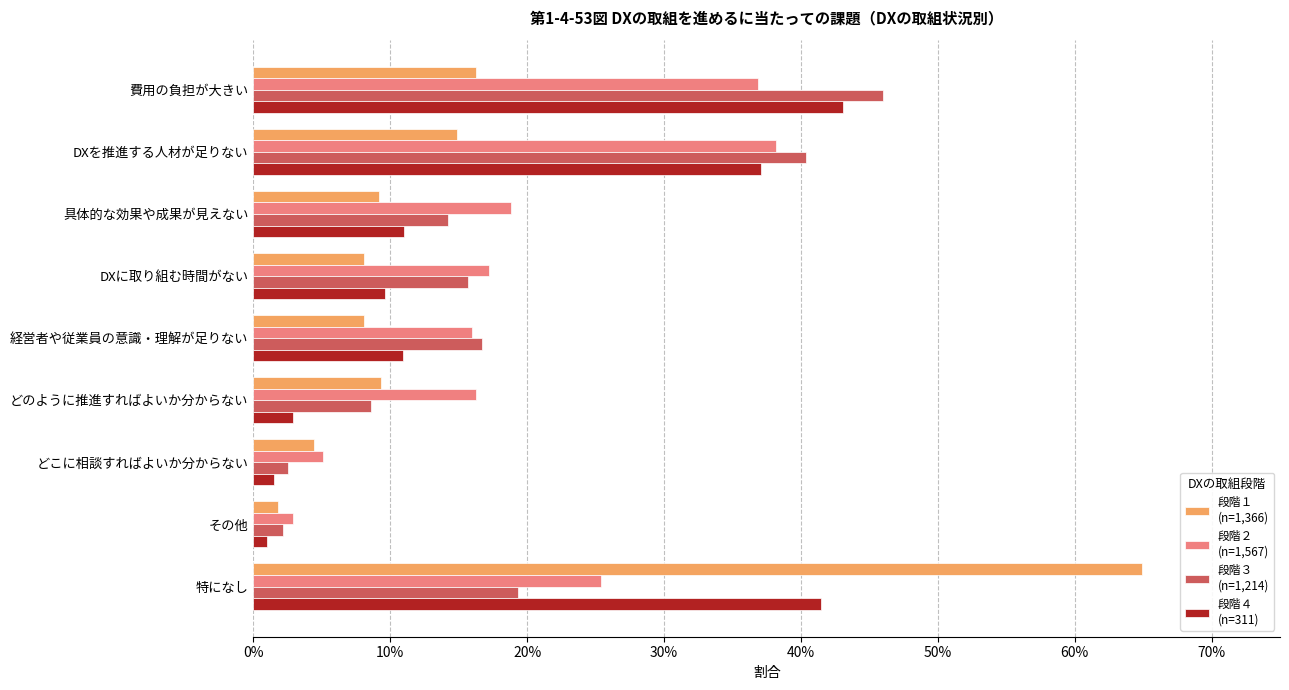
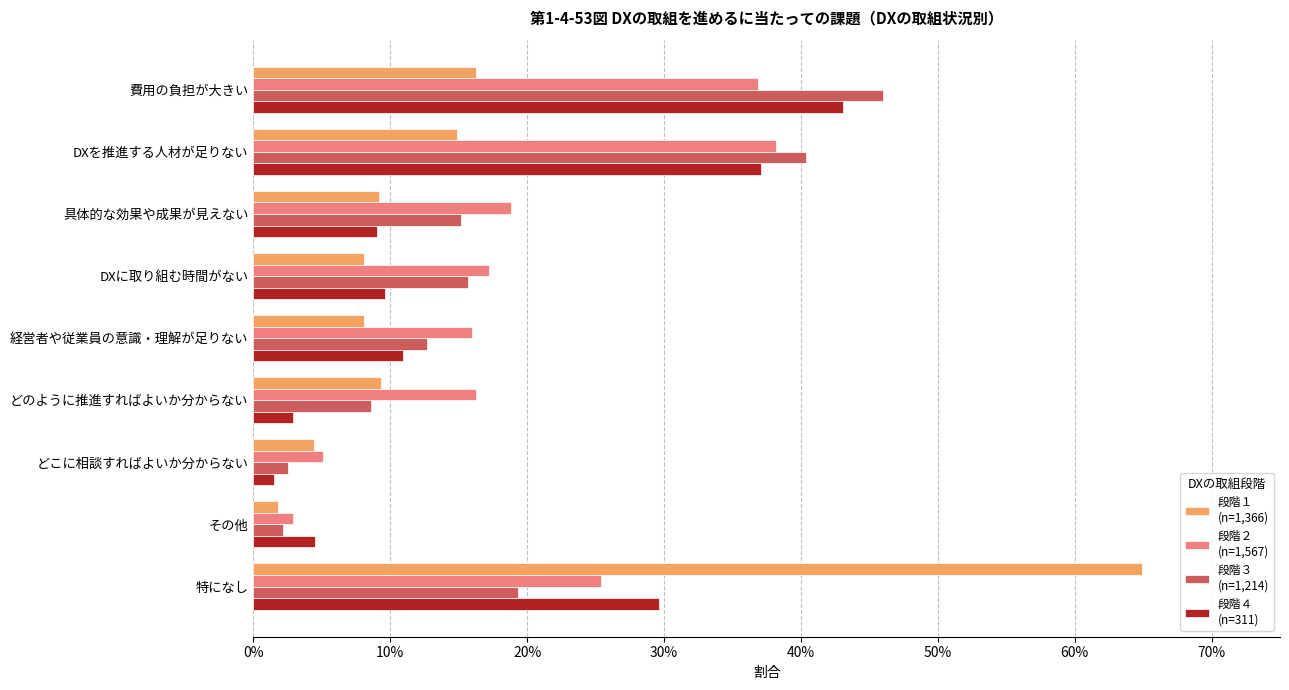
  {
    "段階３ (n=1,214)": {
      "費用の負担が大きい": "46.0%",
      "DXを推進する人材が足りない": "40.4%",
-     "具体的な効果や成果が見えない": "14.2%",
+     "具体的な効果や成果が見えない": "15.2%",
      "DXに取り組む時間がない": "15.7%",
-     "経営者や従業員の意識・理解が足りない": "16.7%",
+     "経営者や従業員の意識・理解が足りない": "12.7%",
      "どのように推進すればよいか分からない": "8.6%",
      "どこに相談すればよいか分からない": "2.5%",
      "その他": "2.2%",
      "特になし": "19.3%"
    },
    "段階４ (n=311)": {
      "費用の負担が大きい": "43.1%",
      "DXを推進する人材が足りない": "37.1%",
-     "具体的な効果や成果が見えない": "11.0%",
+     "具体的な効果や成果が見えない": "9.0%",
      "DXに取り組む時間がない": "9.6%",
      "経営者や従業員の意識・理解が足りない": "10.9%",
      "どのように推進すればよいか分からない": "2.9%",
      "どこに相談すればよいか分からない": "1.5%",
-     "その他": "1.0%",
-     "特になし": "41.5%"
+     "その他": "4.5%",
+     "特になし": "29.6%"
    }
  }
